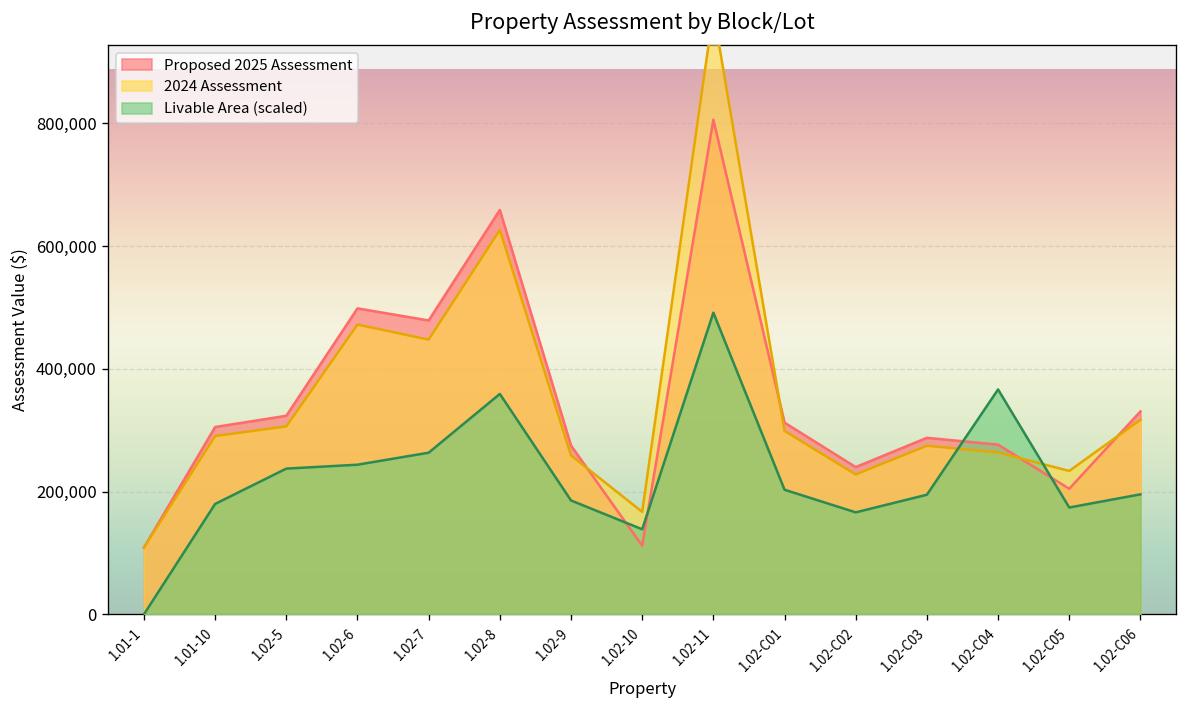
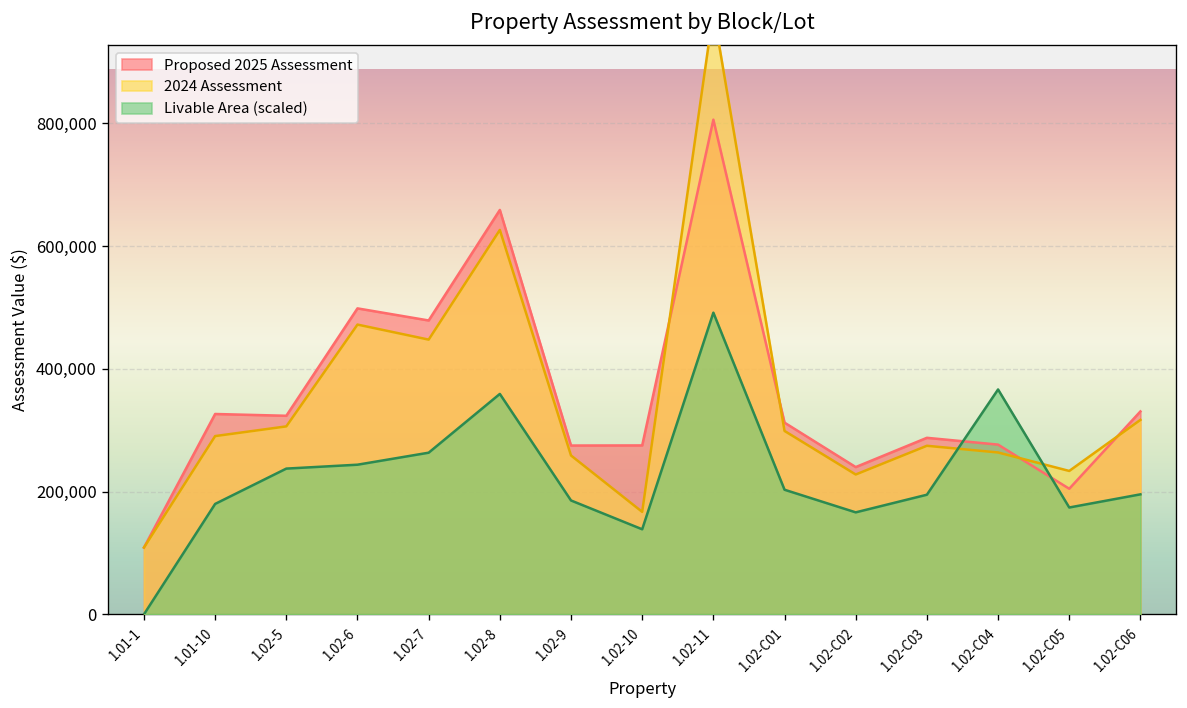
  {
    "Proposed 2025 Assessment": {
-     "1.01-10": "310,000",
+     "1.01-10": "330,000",
      "1.02-5": "320,000",
      "1.02-6": "500,000",
      "1.02-7": "480,000",
      "1.02-8": "660,000",
      "1.02-9": "280,000",
-     "1.02-10": "110,000",
+     "1.02-10": "280,000",
      "1.02-11": "810,000",
      "1.02-C01": "310,000",
      "1.02-C02": "240,000",
      "1.02-C03": "290,000",
      "1.02-C04": "280,000",
      "1.02-C05": "200,000",
      "1.02-C06": "330,000"
    },
    "2024 Assessment": {
      "1.01-10": "290,000",
      "1.02-5": "310,000",
      "1.02-6": "470,000",
      "1.02-7": "450,000",
      "1.02-8": "630,000",
      "1.02-9": "260,000",
      "1.02-10": "170,000",
      "1.02-C01": "300,000",
      "1.02-C02": "230,000",
      "1.02-C03": "270,000",
      "1.02-C04": "260,000",
      "1.02-C05": "230,000",
      "1.02-C06": "320,000"
    },
    "Livable Area (scaled)": {
      "1.01-1": "0",
      "1.01-10": "180,000",
      "1.02-5": "240,000",
      "1.02-6": "240,000",
      "1.02-7": "260,000",
      "1.02-8": "360,000",
      "1.02-9": "190,000",
      "1.02-10": "140,000",
      "1.02-11": "490,000",
      "1.02-C01": "200,000",
      "1.02-C02": "170,000",
      "1.02-C03": "190,000",
      "1.02-C04": "370,000",
      "1.02-C05": "170,000",
      "1.02-C06": "200,000"
    }
  }
